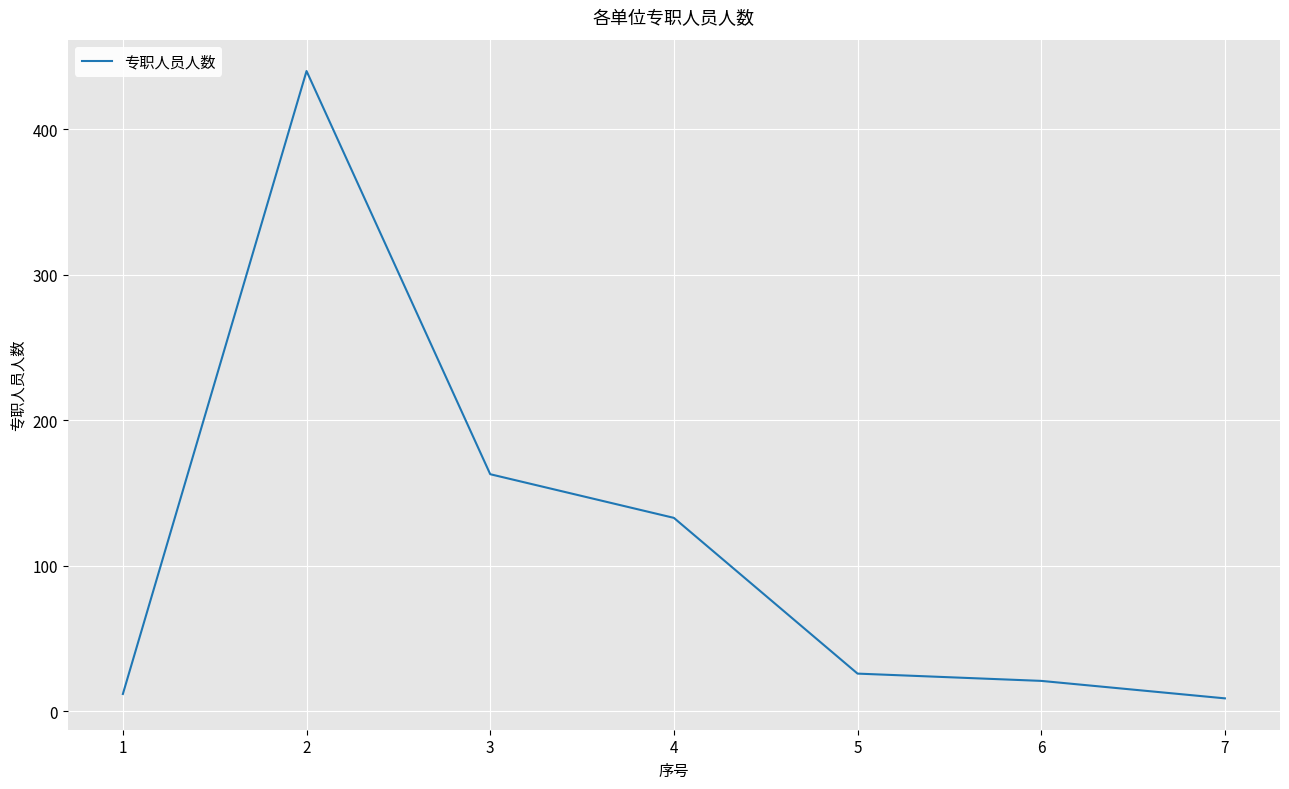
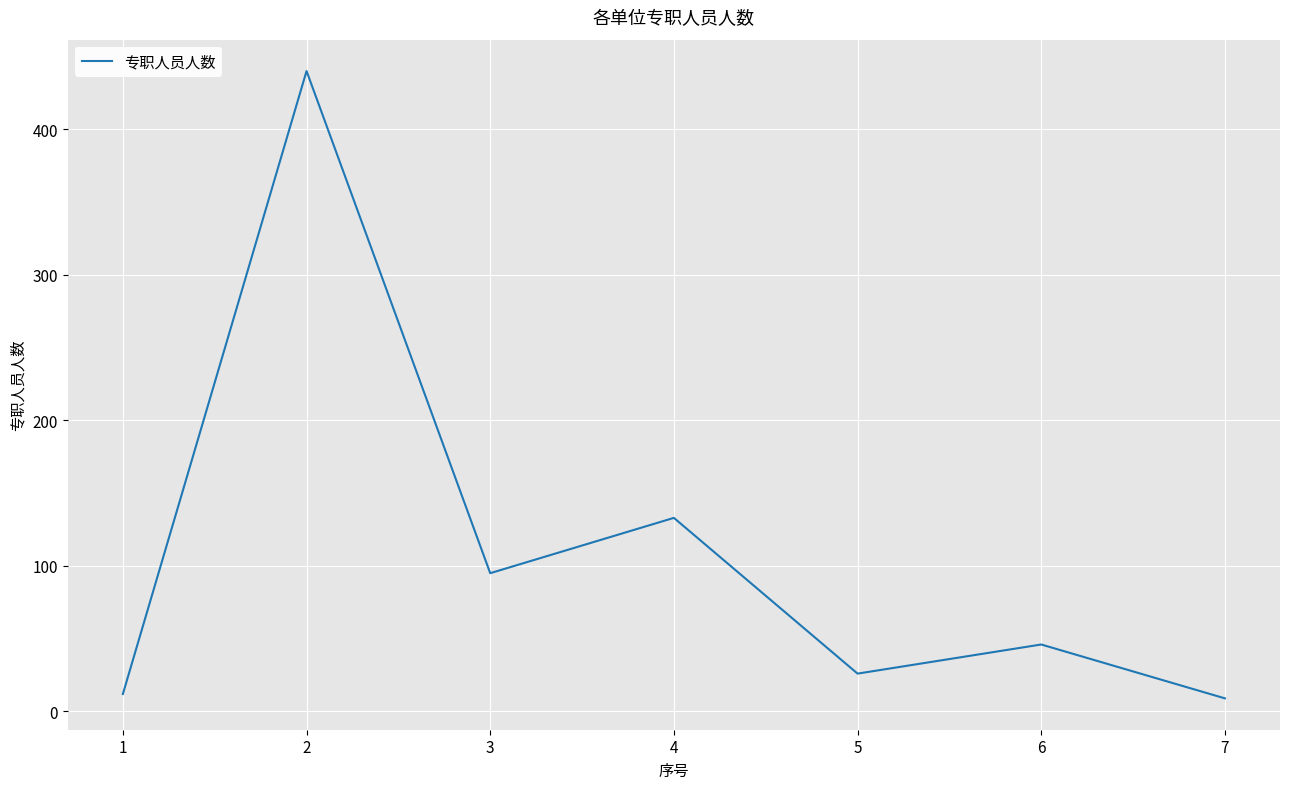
  {
    "1": 12,
    "2": 440,
-   "3": 163,
+   "3": 95,
    "4": 133,
    "5": 26,
-   "6": 21,
+   "6": 46,
    "7": 9
  }
